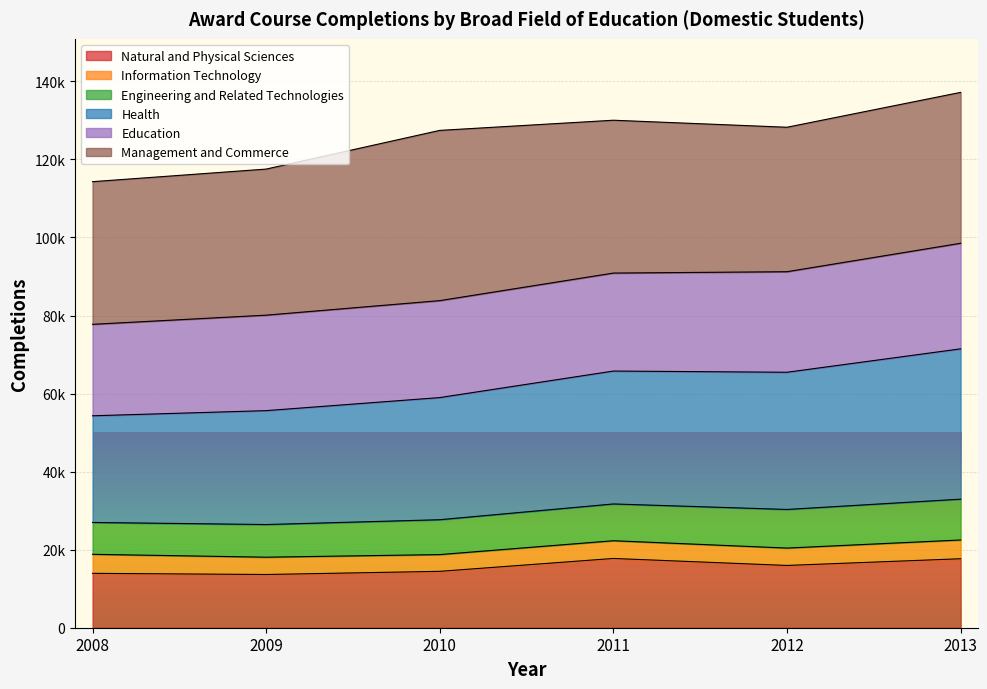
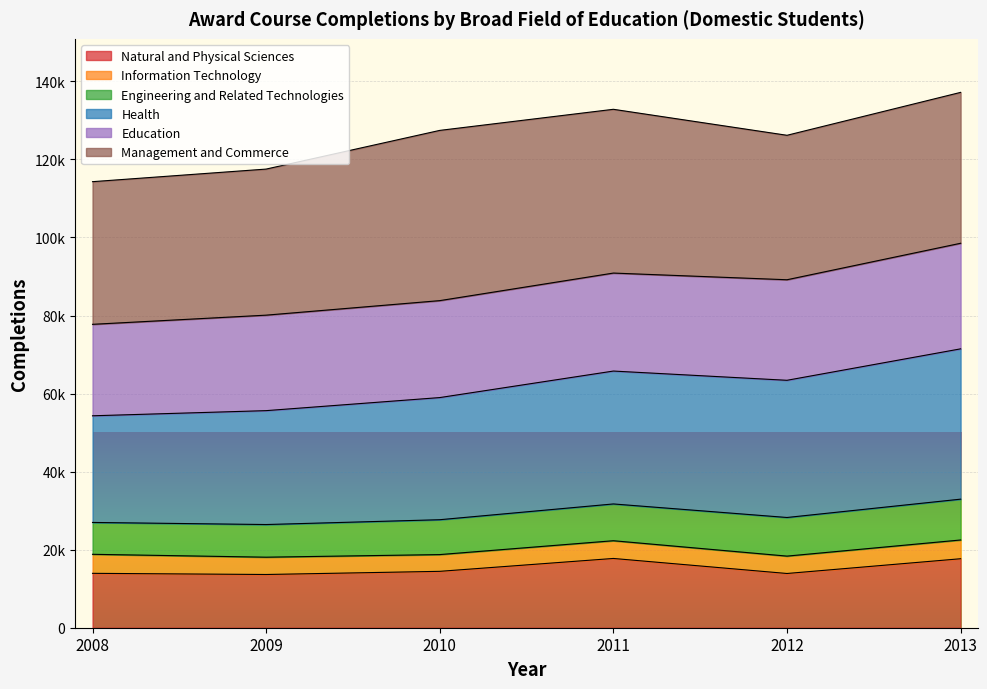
  {
    "Natural and Physical Sciences": {
      "2008": 14000,
      "2009": 14000,
      "2010": 14000,
      "2011": 18000,
-     "2012": 16000,
+     "2012": 14000,
      "2013": 18000
    },
    "Information Technology": {
      "2008": 5000,
      "2009": 4000,
      "2010": 4000,
      "2011": 5000,
      "2012": 4000,
      "2013": 5000
    },
    "Engineering and Related Technologies": {
      "2008": 8000,
      "2009": 8000,
      "2010": 9000,
      "2011": 9000,
      "2012": 10000,
      "2013": 10000
    },
    "Health": {
      "2008": 27000,
      "2009": 29000,
      "2010": 31000,
      "2011": 34000,
      "2012": 35000,
      "2013": 39000
    },
    "Education": {
      "2008": 23000,
      "2009": 24000,
      "2010": 25000,
      "2011": 25000,
      "2012": 26000,
      "2013": 27000
    },
    "Management and Commerce": {
      "2008": 37000,
      "2009": 37000,
      "2010": 44000,
-     "2011": 39000,
+     "2011": 42000,
      "2012": 37000,
      "2013": 39000
    }
  }
